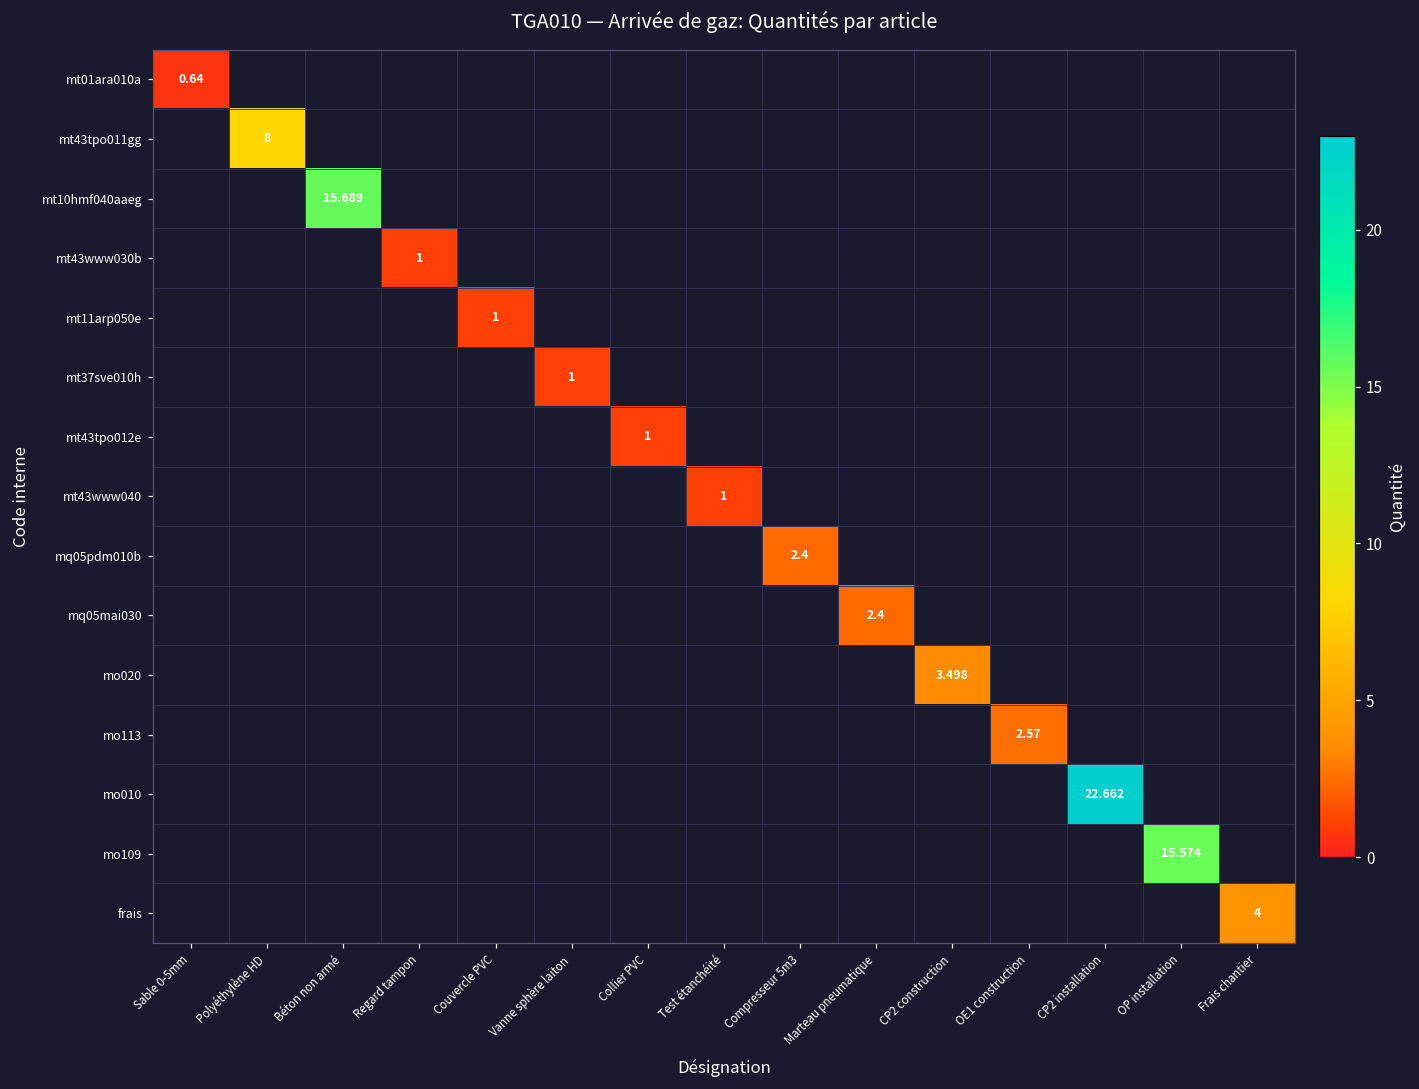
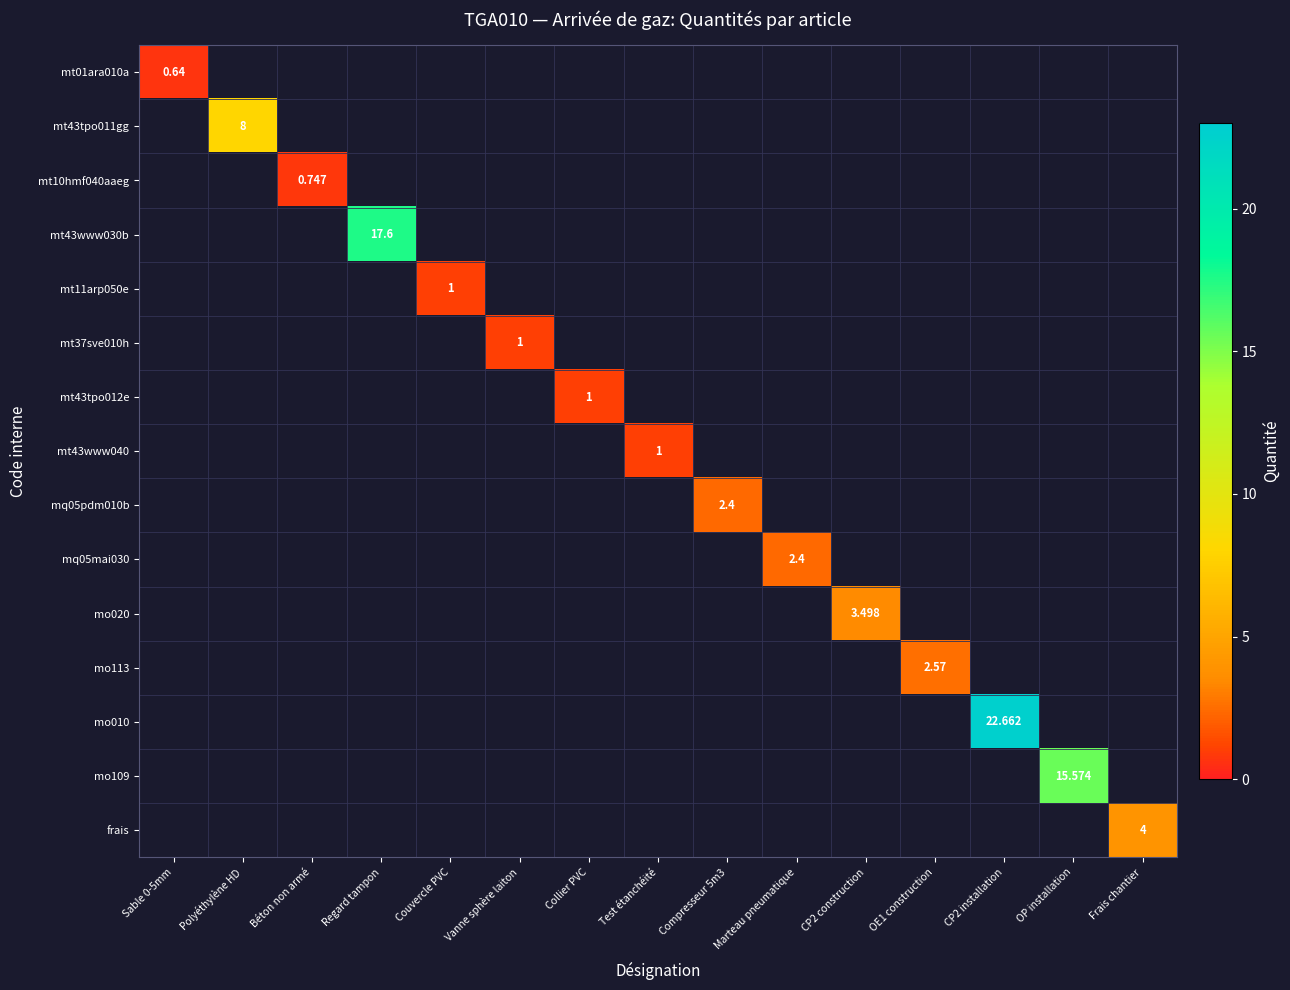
  {
    "mt01ara010a": {
      "Sable 0-5mm": 0.64
    },
    "mt43tpo011gg": {
      "Polyéthylène HD": 8
    },
    "mt10hmf040aaeg": {
-     "Béton non armé": 15.689
+     "Béton non armé": 0.747
    },
    "mt43www030b": {
-     "Regard tampon": 1
+     "Regard tampon": 17.6
    },
    "mt11arp050e": {
      "Couvercle PVC": 1
    },
    "mt37sve010h": {
      "Vanne sphère laiton": 1
    },
    "mt43tpo012e": {
      "Collier PVC": 1
    },
    "mt43www040": {
      "Test étanchéité": 1
    },
    "mq05pdm010b": {
      "Compresseur 5m3": 2.4
    },
    "mq05mai030": {
      "Marteau pneumatique": 2.4
    },
    "mo020": {
      "CP2 construction": 3.498
    },
    "mo113": {
      "OE1 construction": 2.57
    },
    "mo010": {
      "CP2 installation": 22.662
    },
    "mo109": {
      "OP installation": 15.574
    },
    "frais": {
      "Frais chantier": 4
    }
  }
